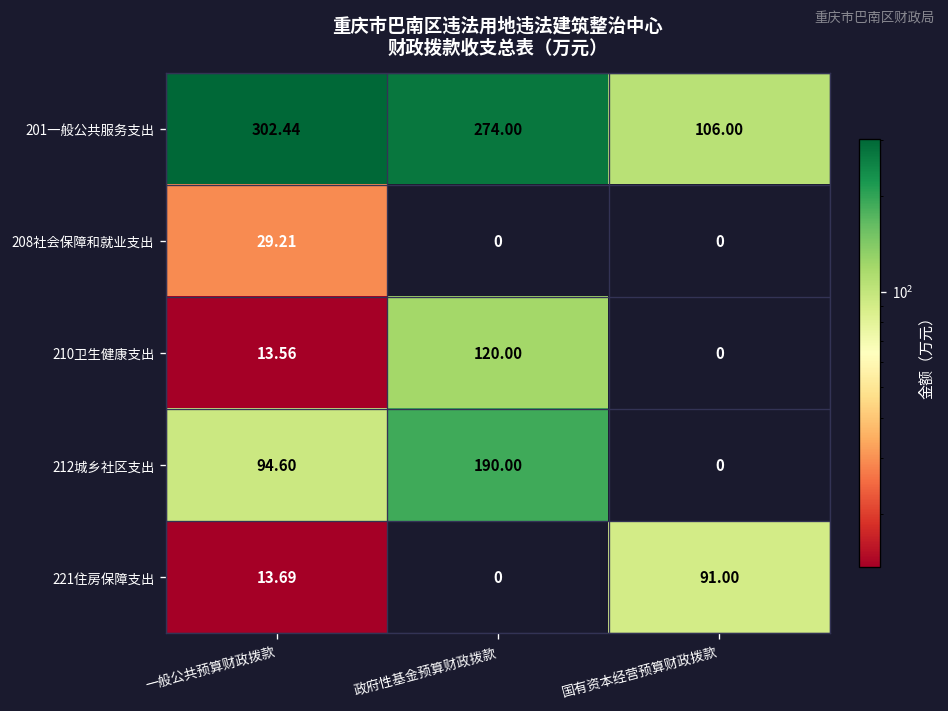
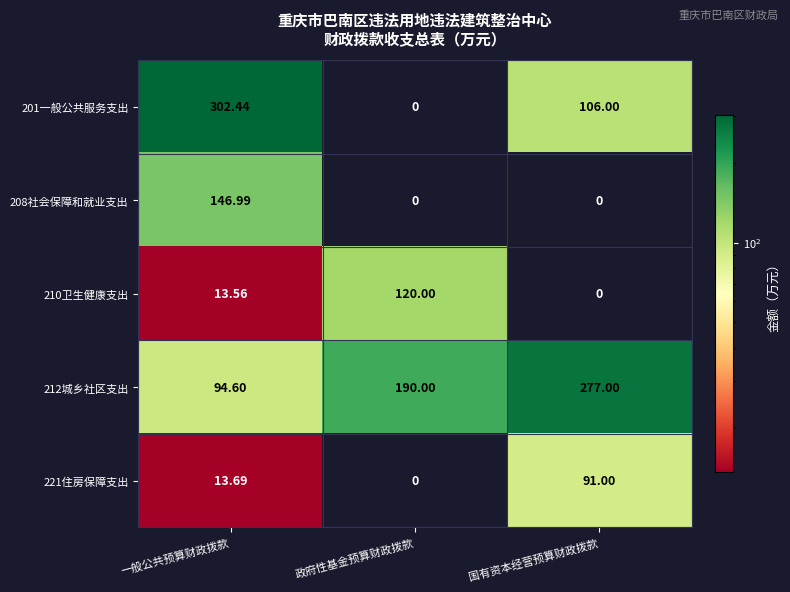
  {
    "201一般公共服务支出": {
      "一般公共预算财政拨款": 302.44,
-     "政府性基金预算财政拨款": 274.00,
+     "政府性基金预算财政拨款": 0,
      "国有资本经营预算财政拨款": 106.00
    },
    "208社会保障和就业支出": {
-     "一般公共预算财政拨款": 29.21,
+     "一般公共预算财政拨款": 146.99,
      "政府性基金预算财政拨款": 0,
      "国有资本经营预算财政拨款": 0
    },
    "210卫生健康支出": {
      "一般公共预算财政拨款": 13.56,
      "政府性基金预算财政拨款": 120.00,
      "国有资本经营预算财政拨款": 0
    },
    "212城乡社区支出": {
      "一般公共预算财政拨款": 94.60,
      "政府性基金预算财政拨款": 190.00,
-     "国有资本经营预算财政拨款": 0
+     "国有资本经营预算财政拨款": 277.00
    },
    "221住房保障支出": {
      "一般公共预算财政拨款": 13.69,
      "政府性基金预算财政拨款": 0,
      "国有资本经营预算财政拨款": 91.00
    }
  }
